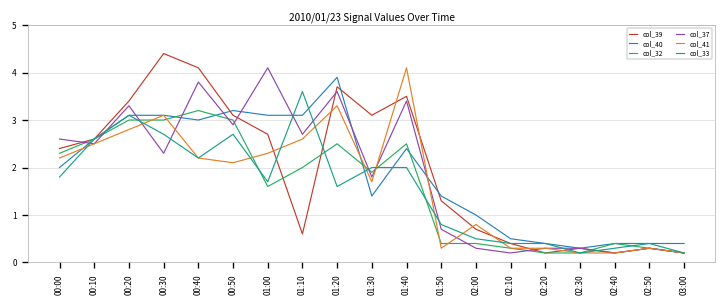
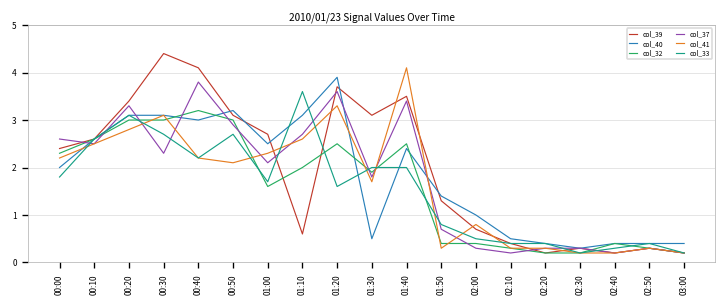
  {
    "col_39": {
      "00:00": 2.4,
      "00:20": 3.4,
      "00:30": 4.4,
      "00:40": 4.1,
      "00:50": 3.1,
      "01:00": 2.7,
      "01:10": 0.6,
      "01:20": 3.7,
      "01:30": 3.1,
      "01:40": 3.5,
      "01:50": 1.3,
      "02:00": 0.7
    },
    "col_40": {
      "00:00": 2.0,
      "00:40": 3.0,
      "00:50": 3.2,
-     "01:00": 3.1,
+     "01:00": 2.5,
      "01:10": 3.1,
      "01:20": 3.9,
-     "01:30": 1.4,
+     "01:30": 0.5,
      "01:40": 2.4,
      "01:50": 1.4,
      "02:00": 1.0,
      "02:10": 0.5,
      "03:00": 0.4
    },
    "col_37": {
      "00:00": 2.6,
      "00:20": 3.3,
      "00:30": 2.3,
      "00:40": 3.8,
      "00:50": 2.9,
-     "01:00": 4.1,
+     "01:00": 2.1,
      "01:10": 2.7,
      "01:20": 3.6,
      "01:30": 1.8,
      "01:40": 3.4,
      "01:50": 0.7,
      "02:00": 0.3,
      "02:10": 0.2
    },
    "col_41": {
      "00:00": 2.2,
      "00:20": 2.8,
      "00:50": 2.1,
      "01:00": 2.3,
      "01:10": 2.6,
      "01:20": 3.3,
      "01:30": 1.7,
      "01:40": 4.1,
      "01:50": 0.3,
      "02:00": 0.8
    }
  }
